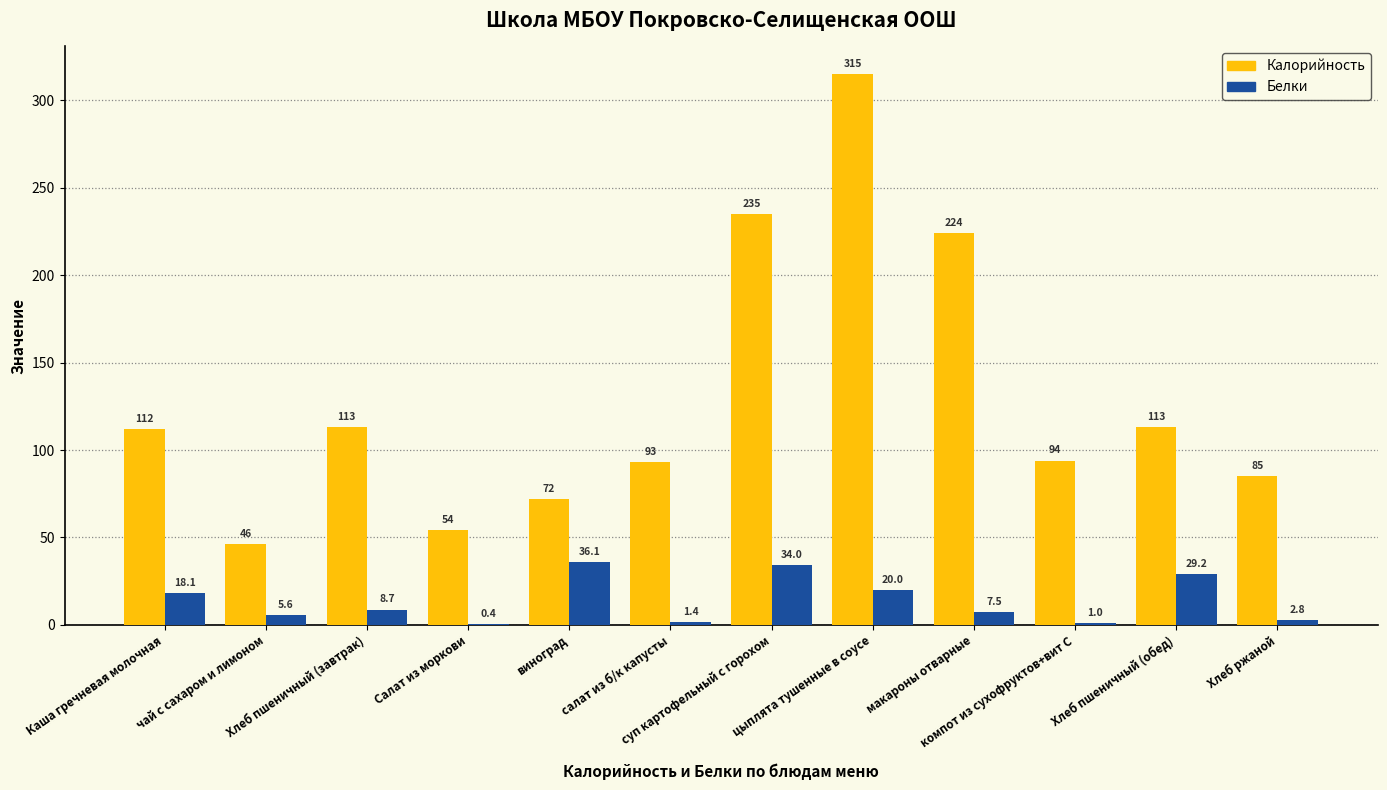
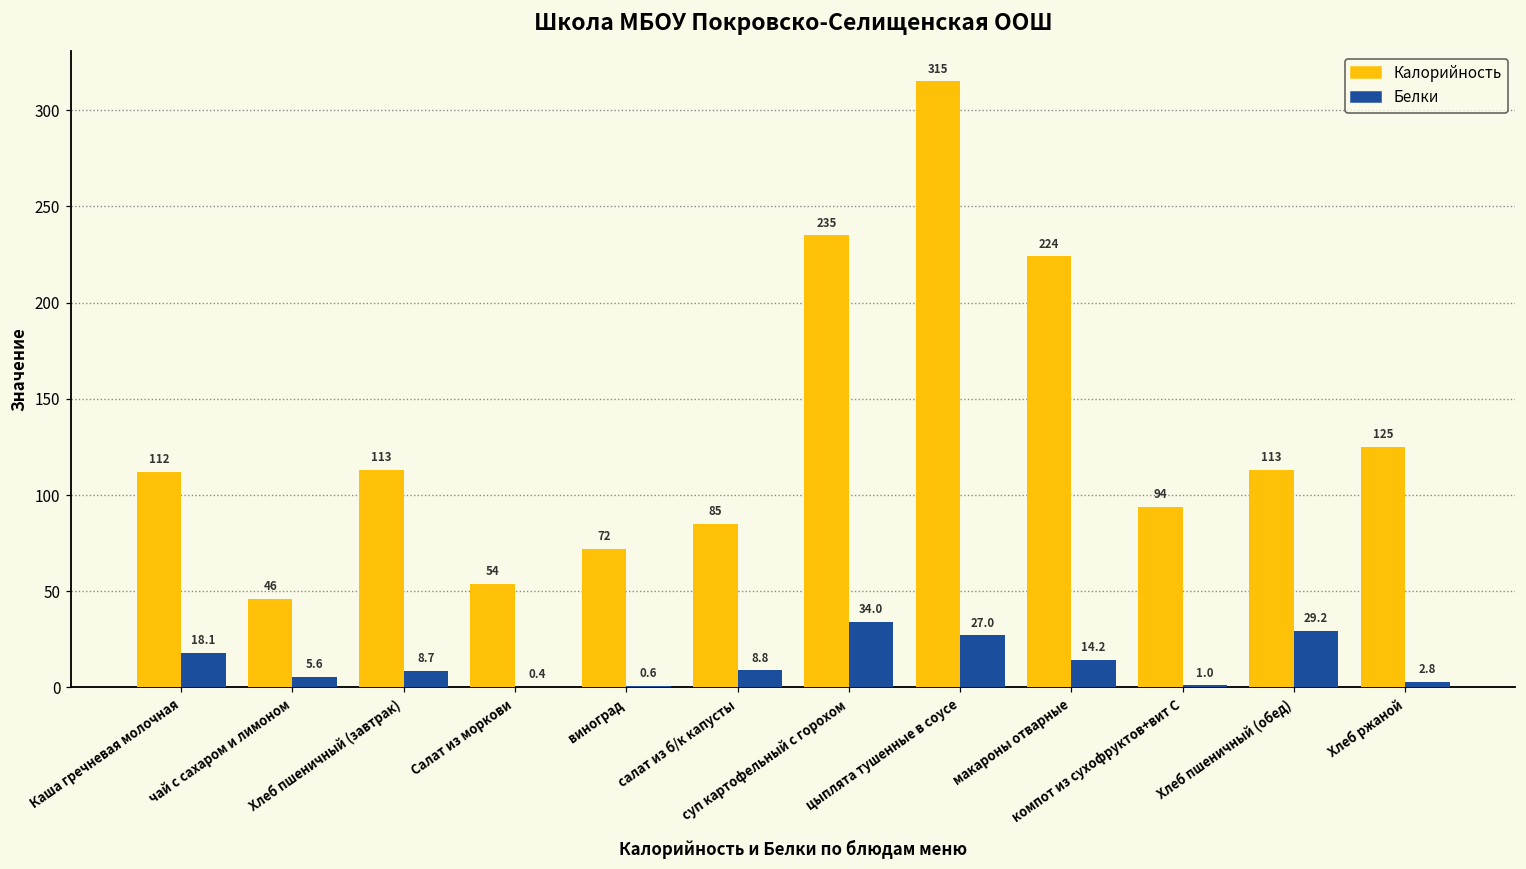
  {
    "Калорийность": {
      "Каша гречневая молочная": 112,
      "чай с сахаром и лимоном": 46,
      "Хлеб пшеничный (завтрак)": 113,
      "Салат из моркови": 54,
      "виноград": 72,
-     "салат из б/к капусты": 93,
+     "салат из б/к капусты": 85,
      "суп картофельный с горохом": 235,
      "цыплята тушенные в соусе": 315,
      "макароны отварные": 224,
      "компот из сухофруктов+вит С": 94,
      "Хлеб пшеничный (обед)": 113,
-     "Хлеб ржаной": 85
+     "Хлеб ржаной": 125
    },
    "Белки": {
      "Каша гречневая молочная": 18.1,
      "чай с сахаром и лимоном": 5.6,
      "Хлеб пшеничный (завтрак)": 8.7,
      "Салат из моркови": 0.4,
-     "виноград": 36.1,
-     "салат из б/к капусты": 1.4,
+     "виноград": 0.6,
+     "салат из б/к капусты": 8.8,
      "суп картофельный с горохом": 34.0,
-     "цыплята тушенные в соусе": 20.0,
-     "макароны отварные": 7.5,
+     "цыплята тушенные в соусе": 27.0,
+     "макароны отварные": 14.2,
      "компот из сухофруктов+вит С": 1.0,
      "Хлеб пшеничный (обед)": 29.2,
      "Хлеб ржаной": 2.8
    }
  }
